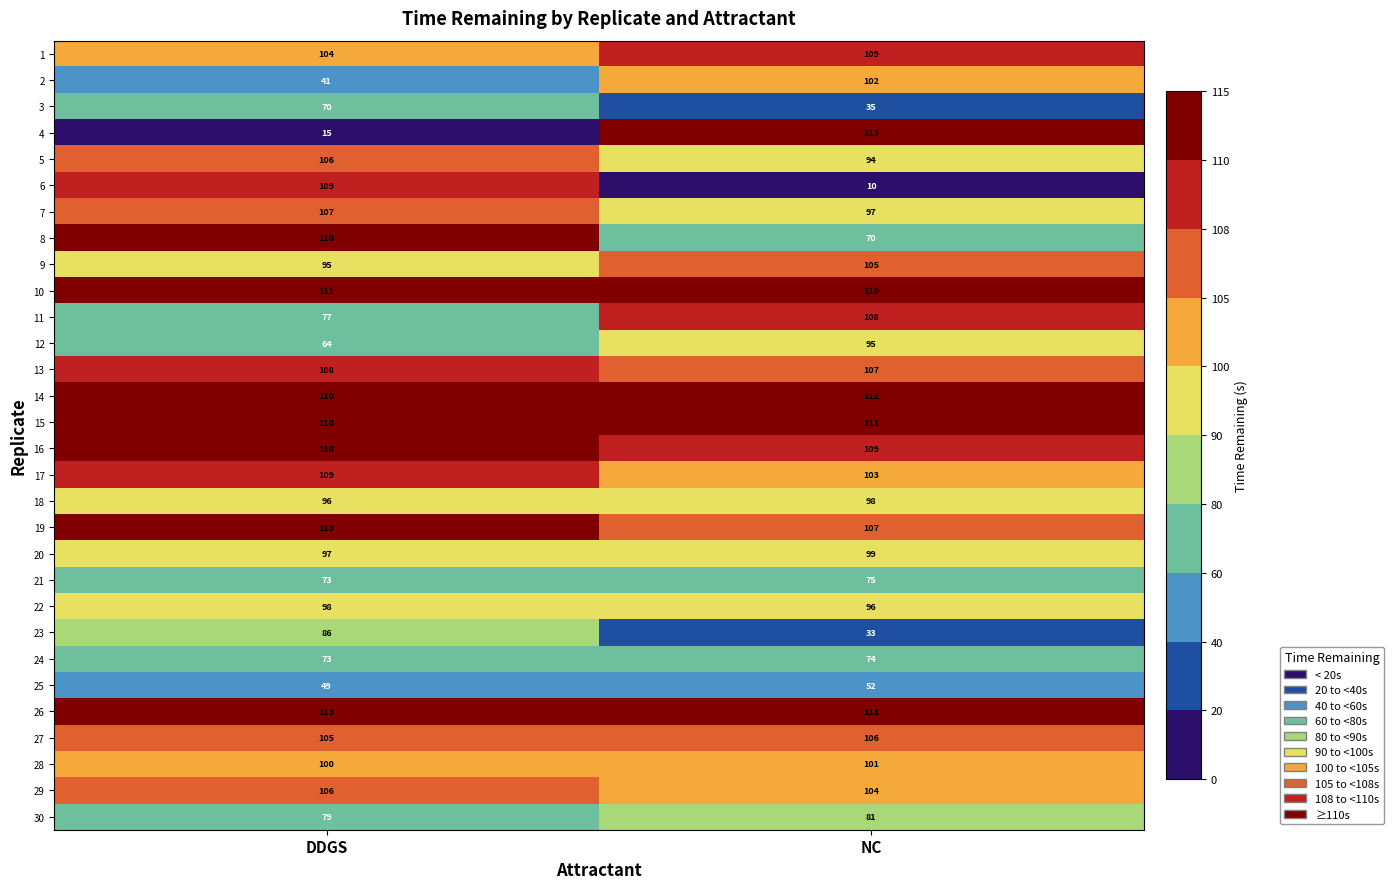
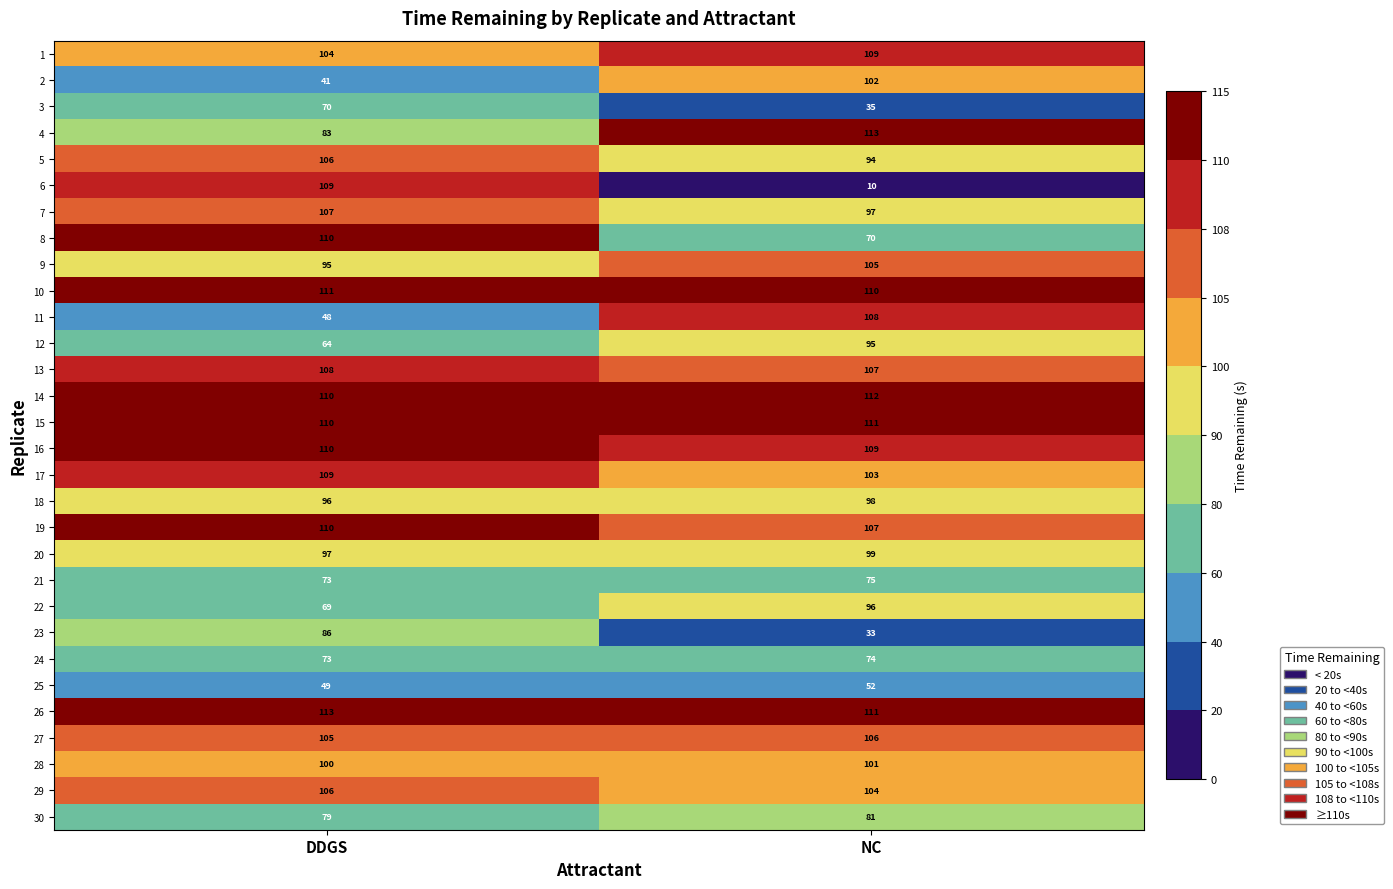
  {
    "1": {
      "DDGS": 104,
      "NC": 109
    },
    "2": {
      "DDGS": 41,
      "NC": 102
    },
    "3": {
      "DDGS": 70,
      "NC": 35
    },
    "4": {
-     "DDGS": 15,
+     "DDGS": 83,
      "NC": 113
    },
    "5": {
      "DDGS": 106,
      "NC": 94
    },
    "6": {
      "DDGS": 109,
      "NC": 10
    },
    "7": {
      "DDGS": 107,
      "NC": 97
    },
    "8": {
      "DDGS": 110,
      "NC": 70
    },
    "9": {
      "DDGS": 95,
      "NC": 105
    },
    "10": {
      "DDGS": 111,
      "NC": 110
    },
    "11": {
-     "DDGS": 77,
+     "DDGS": 48,
      "NC": 108
    },
    "12": {
      "DDGS": 64,
      "NC": 95
    },
    "13": {
      "DDGS": 108,
      "NC": 107
    },
    "14": {
      "DDGS": 110,
      "NC": 112
    },
    "15": {
      "DDGS": 110,
      "NC": 111
    },
    "16": {
      "DDGS": 110,
      "NC": 109
    },
    "17": {
      "DDGS": 109,
      "NC": 103
    },
    "18": {
      "DDGS": 96,
      "NC": 98
    },
    "19": {
      "DDGS": 110,
      "NC": 107
    },
    "20": {
      "DDGS": 97,
      "NC": 99
    },
    "21": {
      "DDGS": 73,
      "NC": 75
    },
    "22": {
-     "DDGS": 98,
+     "DDGS": 69,
      "NC": 96
    },
    "23": {
      "DDGS": 86,
      "NC": 33
    },
    "24": {
      "DDGS": 73,
      "NC": 74
    },
    "25": {
      "DDGS": 49,
      "NC": 52
    },
    "26": {
      "DDGS": 113,
      "NC": 111
    },
    "27": {
      "DDGS": 105,
      "NC": 106
    },
    "28": {
      "DDGS": 100,
      "NC": 101
    },
    "29": {
      "DDGS": 106,
      "NC": 104
    },
    "30": {
      "DDGS": 79,
      "NC": 81
    }
  }
